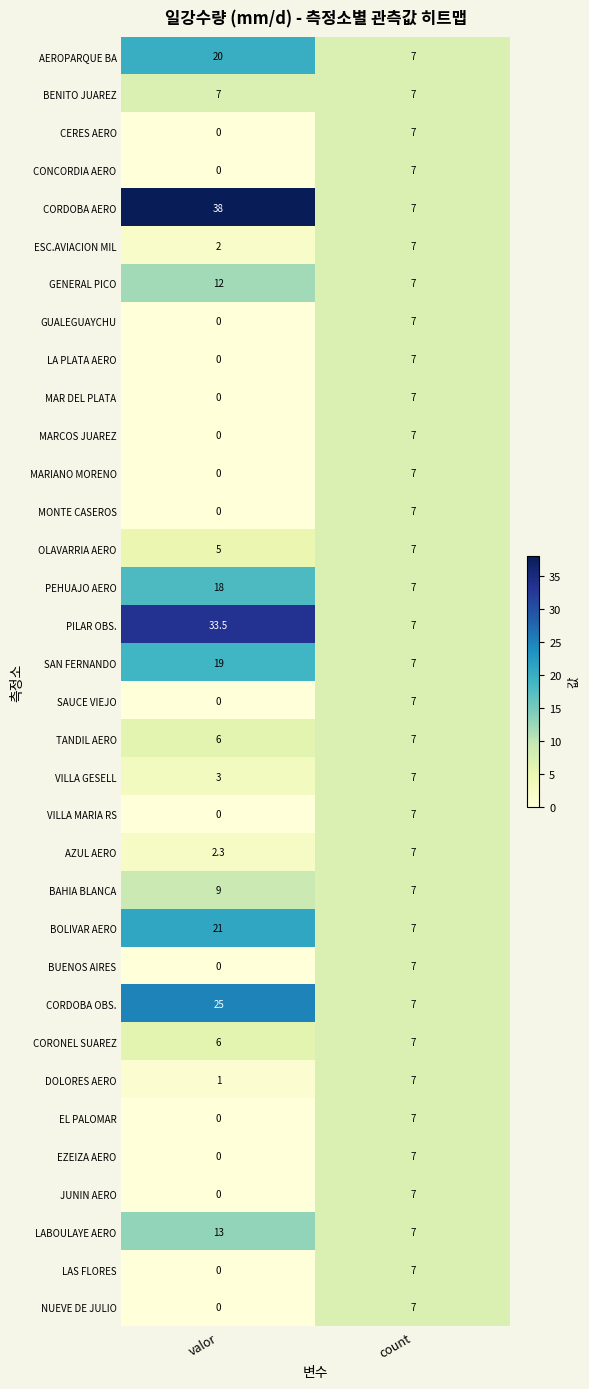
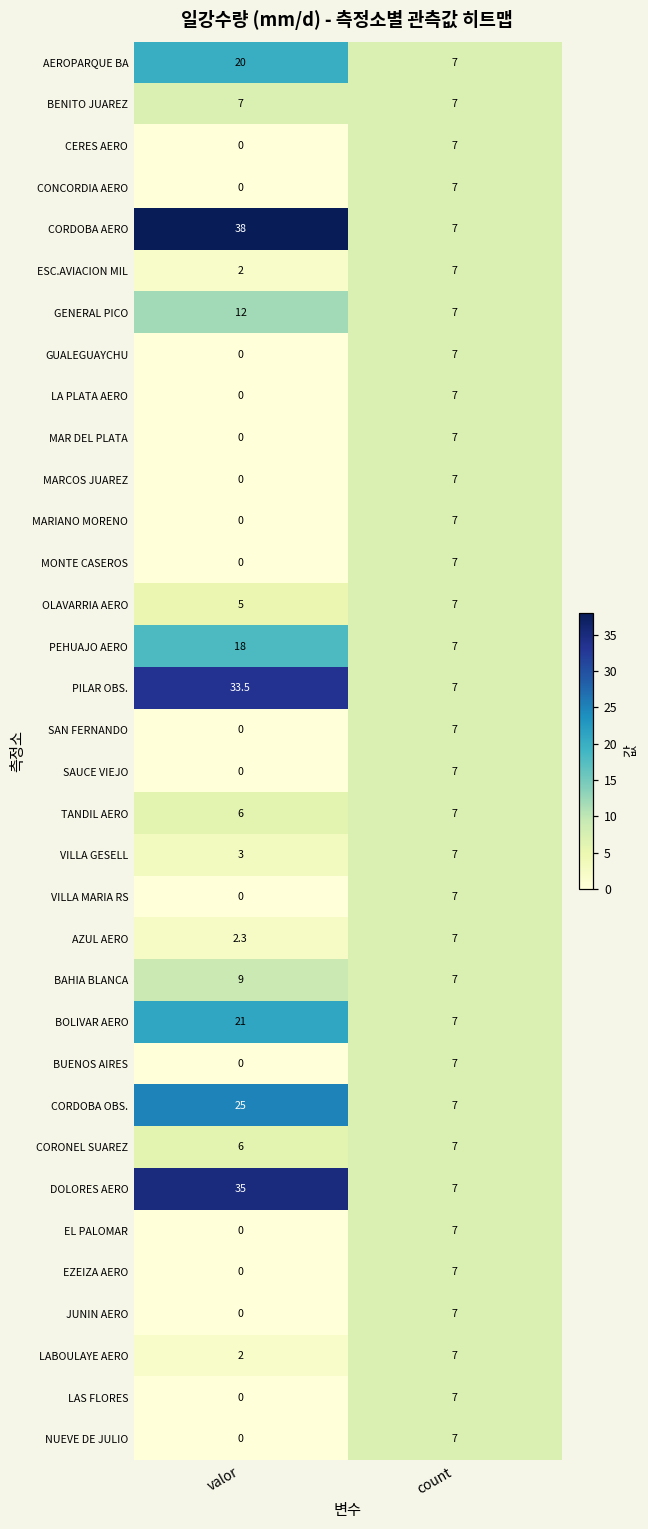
  {
    "AEROPARQUE BA": {
      "valor": 20,
      "count": 7
    },
    "BENITO JUAREZ": {
      "valor": 7,
      "count": 7
    },
    "CERES AERO": {
      "valor": 0,
      "count": 7
    },
    "CONCORDIA AERO": {
      "valor": 0,
      "count": 7
    },
    "CORDOBA AERO": {
      "valor": 38,
      "count": 7
    },
    "ESC.AVIACION MIL": {
      "valor": 2,
      "count": 7
    },
    "GENERAL PICO": {
      "valor": 12,
      "count": 7
    },
    "GUALEGUAYCHU": {
      "valor": 0,
      "count": 7
    },
    "LA PLATA AERO": {
      "valor": 0,
      "count": 7
    },
    "MAR DEL PLATA": {
      "valor": 0,
      "count": 7
    },
    "MARCOS JUAREZ": {
      "valor": 0,
      "count": 7
    },
    "MARIANO MORENO": {
      "valor": 0,
      "count": 7
    },
    "MONTE CASEROS": {
      "valor": 0,
      "count": 7
    },
    "OLAVARRIA AERO": {
      "valor": 5,
      "count": 7
    },
    "PEHUAJO AERO": {
      "valor": 18,
      "count": 7
    },
    "PILAR OBS.": {
      "valor": 33.5,
      "count": 7
    },
    "SAN FERNANDO": {
-     "valor": 19,
+     "valor": 0,
      "count": 7
    },
    "SAUCE VIEJO": {
      "valor": 0,
      "count": 7
    },
    "TANDIL AERO": {
      "valor": 6,
      "count": 7
    },
    "VILLA GESELL": {
      "valor": 3,
      "count": 7
    },
    "VILLA MARIA RS": {
      "valor": 0,
      "count": 7
    },
    "AZUL AERO": {
      "valor": 2.3,
      "count": 7
    },
    "BAHIA BLANCA": {
      "valor": 9,
      "count": 7
    },
    "BOLIVAR AERO": {
      "valor": 21,
      "count": 7
    },
    "BUENOS AIRES": {
      "valor": 0,
      "count": 7
    },
    "CORDOBA OBS.": {
      "valor": 25,
      "count": 7
    },
    "CORONEL SUAREZ": {
      "valor": 6,
      "count": 7
    },
    "DOLORES AERO": {
-     "valor": 1,
+     "valor": 35,
      "count": 7
    },
    "EL PALOMAR": {
      "valor": 0,
      "count": 7
    },
    "EZEIZA AERO": {
      "valor": 0,
      "count": 7
    },
    "JUNIN AERO": {
      "valor": 0,
      "count": 7
    },
    "LABOULAYE AERO": {
-     "valor": 13,
+     "valor": 2,
      "count": 7
    },
    "LAS FLORES": {
      "valor": 0,
      "count": 7
    },
    "NUEVE DE JULIO": {
      "valor": 0,
      "count": 7
    }
  }
